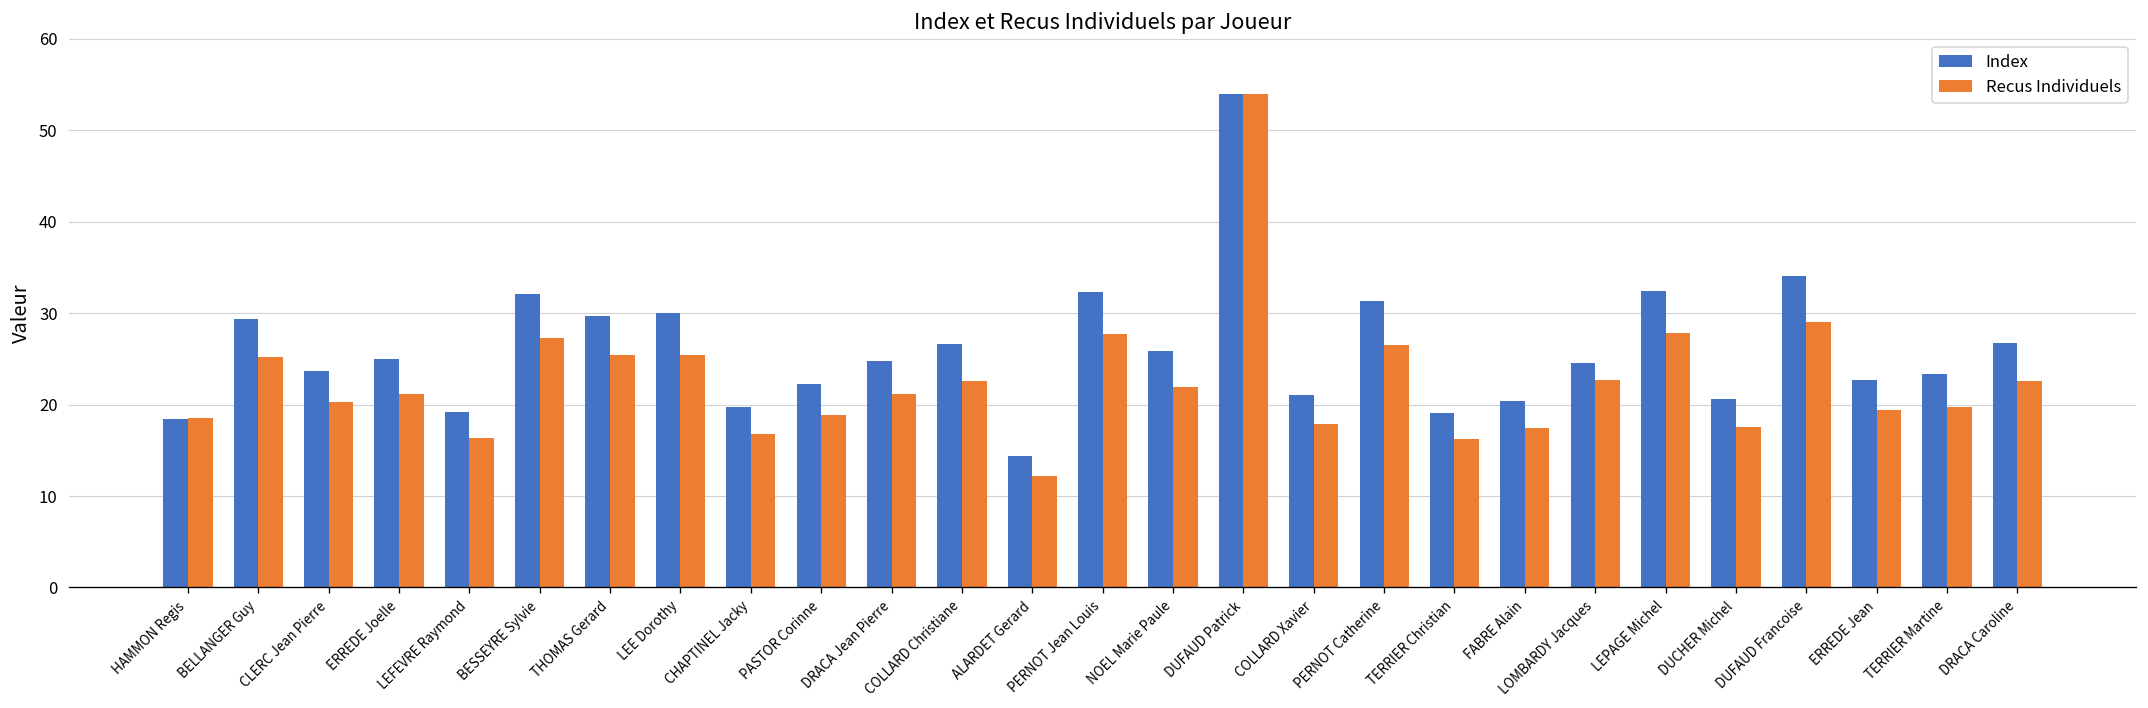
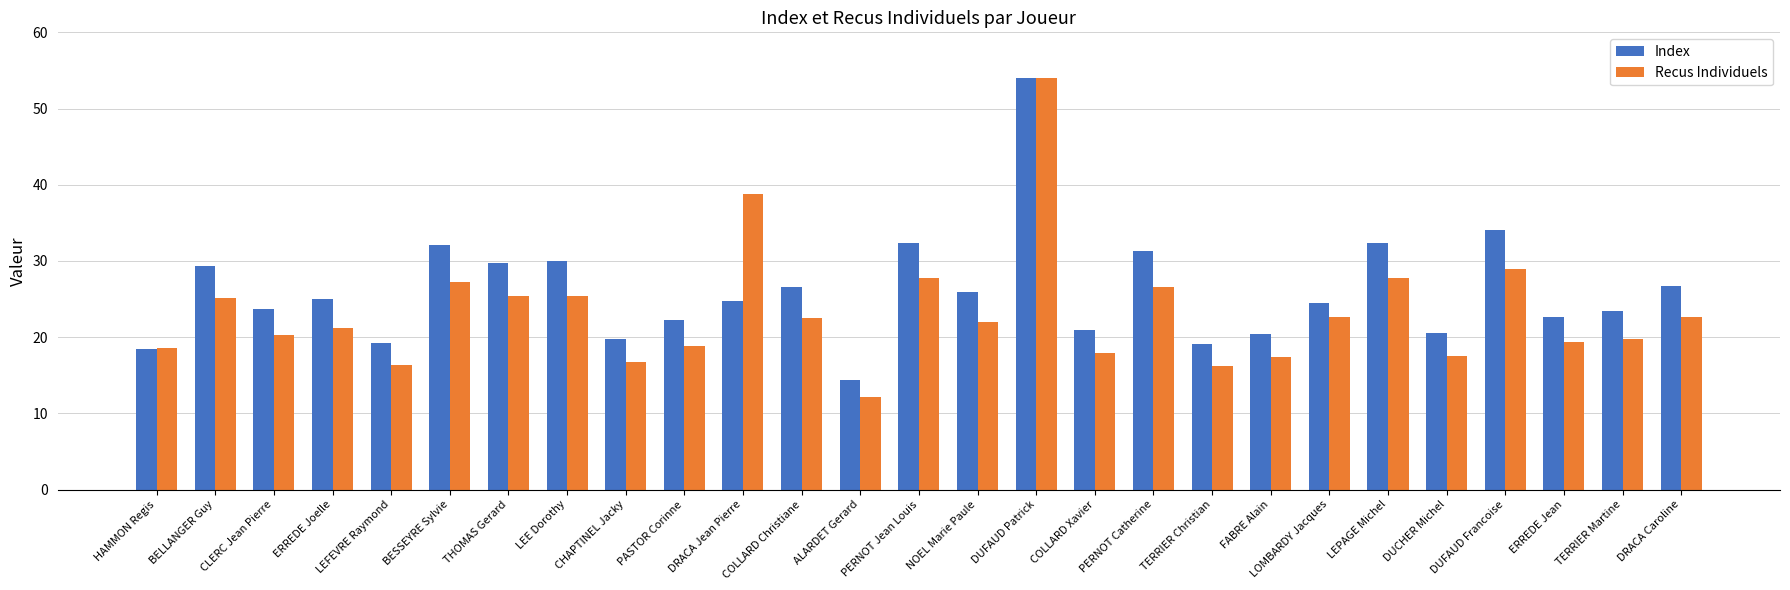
  {
    "Index": {
      "HAMMON Regis": 18,
      "BELLANGER Guy": 29,
      "CLERC Jean Pierre": 24,
      "ERREDE Joelle": 25,
      "LEFEVRE Raymond": 19,
      "BESSEYRE Sylvie": 32,
      "THOMAS Gerard": 30,
      "LEE Dorothy": 30,
      "CHAPTINEL Jacky": 20,
      "PASTOR Corinne": 22,
      "DRACA Jean Pierre": 25,
      "COLLARD Christiane": 27,
      "ALARDET Gerard": 14,
      "PERNOT Jean Louis": 32,
      "NOEL Marie Paule": 26,
      "DUFAUD Patrick": 54,
      "COLLARD Xavier": 21,
      "PERNOT Catherine": 31,
      "TERRIER Christian": 19,
      "FABRE Alain": 20,
      "LOMBARDY Jacques": 25,
      "LEPAGE Michel": 32,
      "DUCHER Michel": 21,
      "DUFAUD Francoise": 34,
      "ERREDE Jean": 23,
      "TERRIER Martine": 23,
      "DRACA Caroline": 27
    },
    "Recus Individuels": {
      "HAMMON Regis": 19,
      "BELLANGER Guy": 25,
      "CLERC Jean Pierre": 20,
      "ERREDE Joelle": 21,
      "LEFEVRE Raymond": 16,
      "BESSEYRE Sylvie": 27,
      "THOMAS Gerard": 25,
      "LEE Dorothy": 25,
      "CHAPTINEL Jacky": 17,
      "PASTOR Corinne": 19,
-     "DRACA Jean Pierre": 21,
+     "DRACA Jean Pierre": 39,
      "COLLARD Christiane": 23,
      "ALARDET Gerard": 12,
      "PERNOT Jean Louis": 28,
      "NOEL Marie Paule": 22,
      "DUFAUD Patrick": 54,
      "COLLARD Xavier": 18,
      "PERNOT Catherine": 27,
      "TERRIER Christian": 16,
      "FABRE Alain": 17,
      "LOMBARDY Jacques": 23,
      "LEPAGE Michel": 28,
      "DUCHER Michel": 18,
      "DUFAUD Francoise": 29,
      "ERREDE Jean": 19,
      "TERRIER Martine": 20,
      "DRACA Caroline": 23
    }
  }
